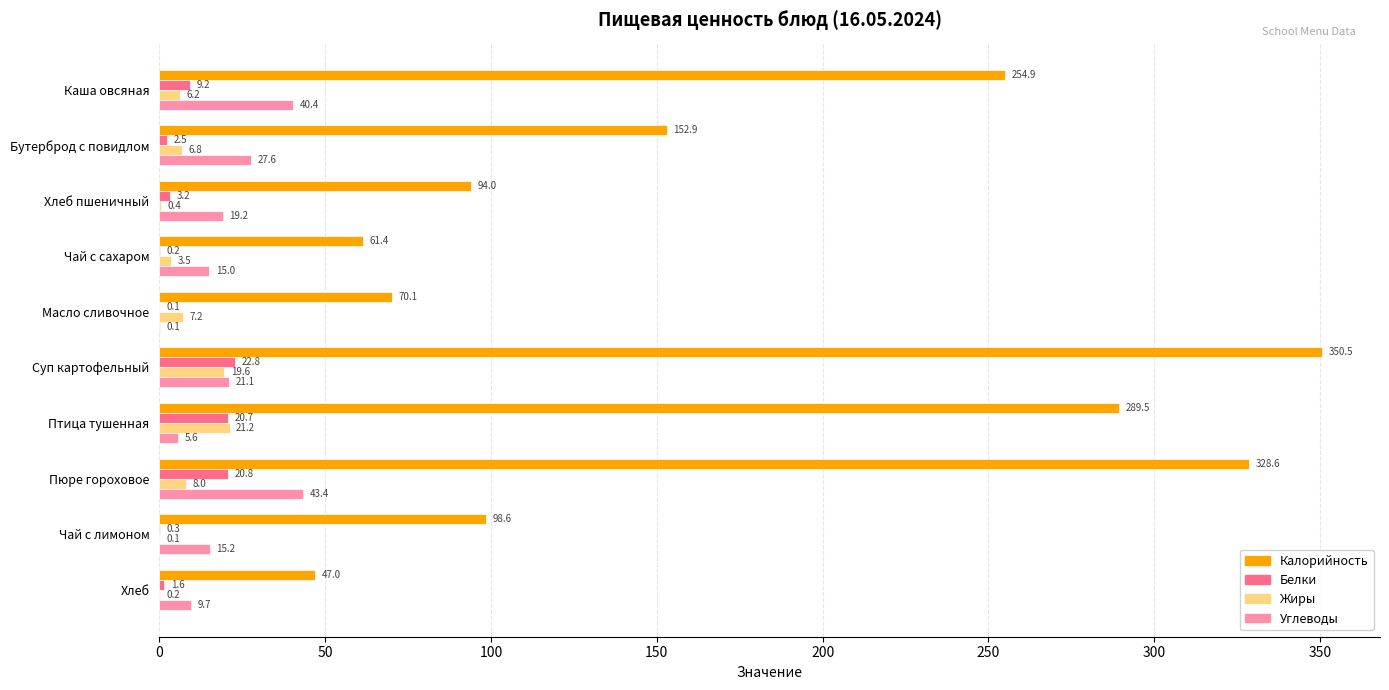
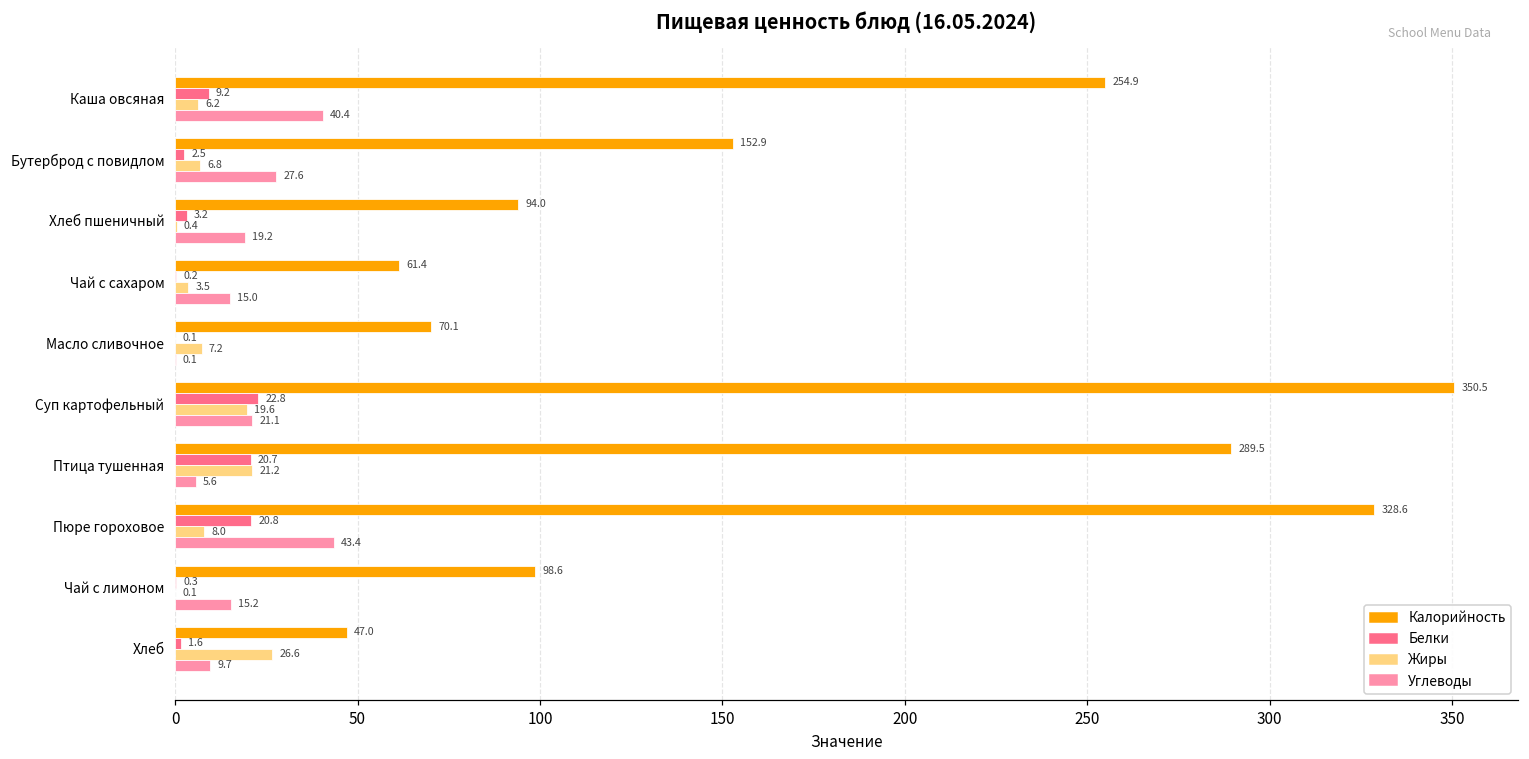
  {
    "Калорийность": {
      "Каша овсяная": 254.9,
      "Бутерброд с повидлом": 152.9,
      "Хлеб пшеничный": 94.0,
      "Чай с сахаром": 61.4,
      "Масло сливочное": 70.1,
      "Суп картофельный": 350.5,
      "Птица тушенная": 289.5,
      "Пюре гороховое": 328.6,
      "Чай с лимоном": 98.6,
      "Хлеб": 47.0
    },
    "Жиры": {
      "Каша овсяная": 6.2,
      "Бутерброд с повидлом": 6.8,
      "Хлеб пшеничный": 0.4,
      "Чай с сахаром": 3.5,
      "Масло сливочное": 7.2,
      "Суп картофельный": 19.6,
      "Птица тушенная": 21.2,
      "Пюре гороховое": 8.0,
      "Чай с лимоном": 0.1,
-     "Хлеб": 0.2
+     "Хлеб": 26.6
    }
  }
